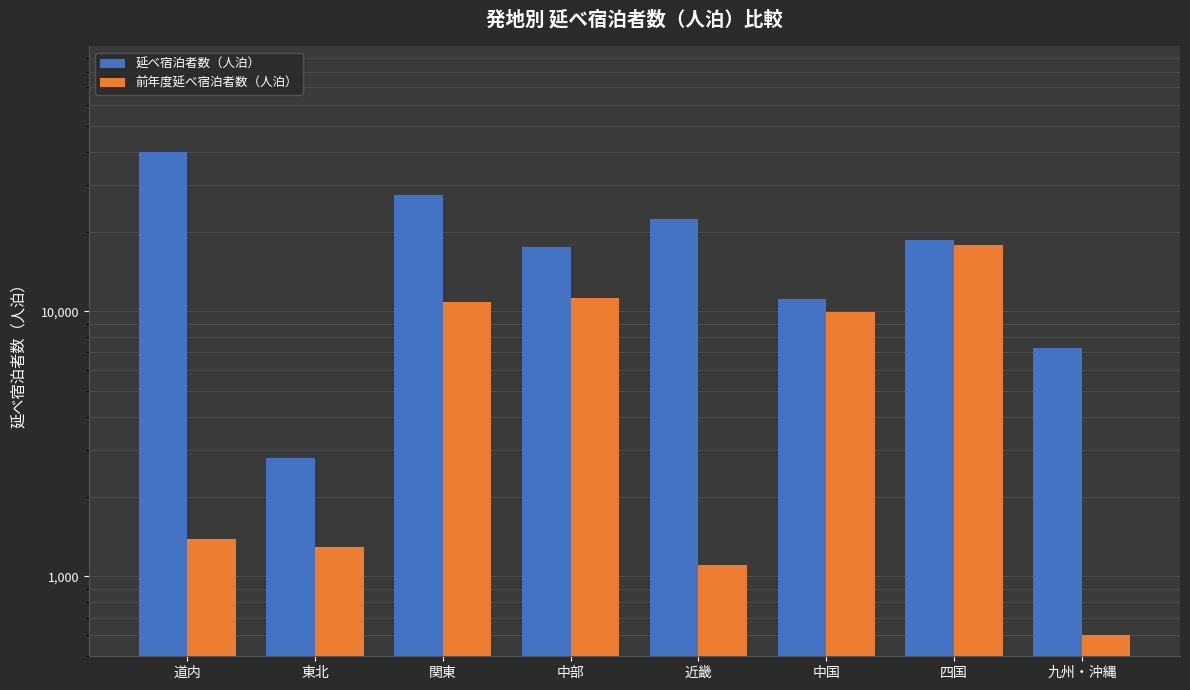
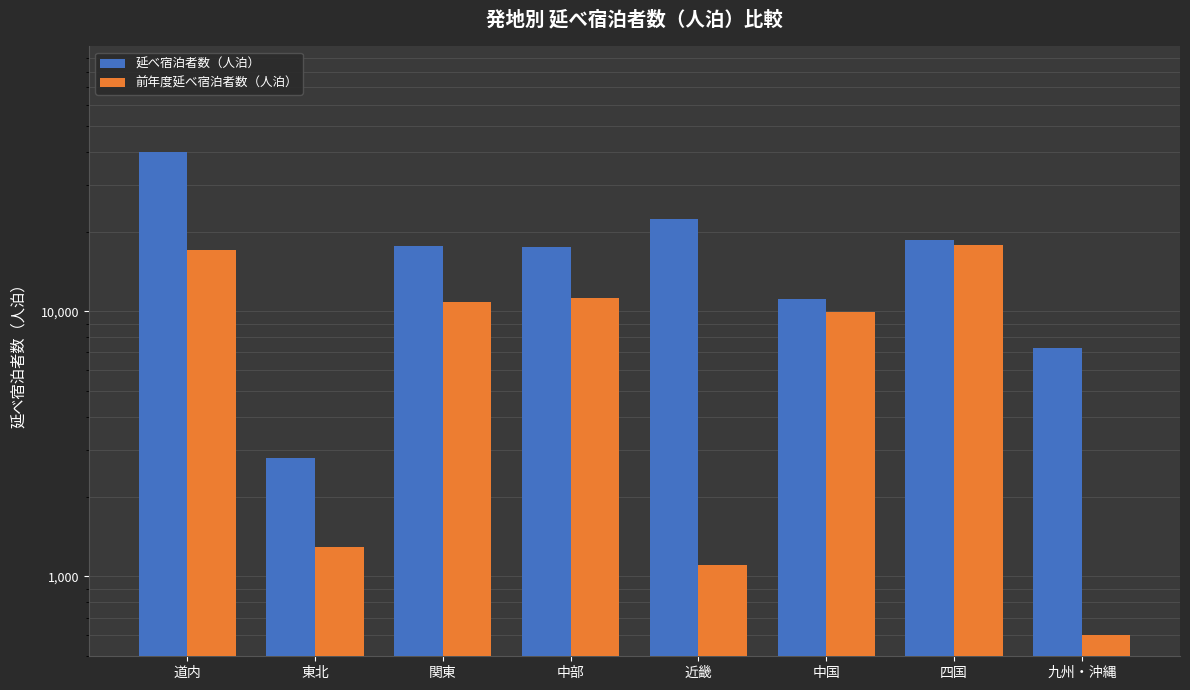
  {
    "延べ宿泊者数（人泊）": {
      "道内": "40,000",
      "東北": "2,800",
-     "関東": "27,000",
+     "関東": "18,000",
      "中部": "17,000",
      "近畿": "22,000",
      "中国": "11,100",
      "四国": "19,000",
      "九州・沖縄": "7,300"
    },
    "前年度延べ宿泊者数（人泊）": {
-     "道内": "1,400",
+     "道内": "17,000",
      "東北": "1,300",
      "関東": "10,900",
      "中部": "11,300",
      "近畿": "1,100",
      "中国": "10,000",
      "四国": "18,000",
      "九州・沖縄": "600"
    }
  }
